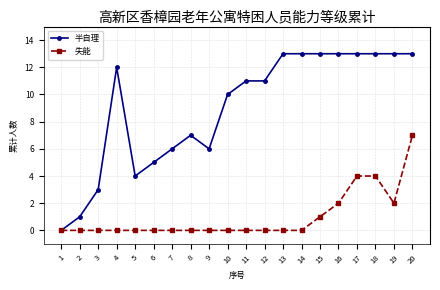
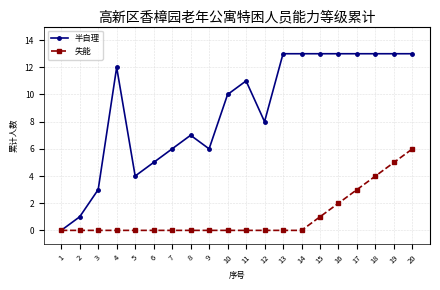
  {
    "半自理": {
      "2": 1,
      "3": 3,
      "4": 12,
      "5": 4,
      "6": 5,
      "7": 6,
      "8": 7,
      "9": 6,
      "10": 10,
      "11": 11,
-     "12": 11,
+     "12": 8,
      "13": 13,
      "14": 13,
      "15": 13,
      "16": 13,
      "17": 13,
      "18": 13,
      "19": 13,
      "20": 13
    },
    "失能": {
      "2": 0,
      "3": 0,
      "4": 0,
      "5": 0,
      "6": 0,
      "7": 0,
      "8": 0,
      "9": 0,
      "10": 0,
      "11": 0,
      "12": 0,
      "13": 0,
      "14": 0,
      "15": 1,
      "16": 2,
-     "17": 4,
+     "17": 3,
      "18": 4,
-     "19": 2,
-     "20": 7
+     "19": 5,
+     "20": 6
    }
  }
